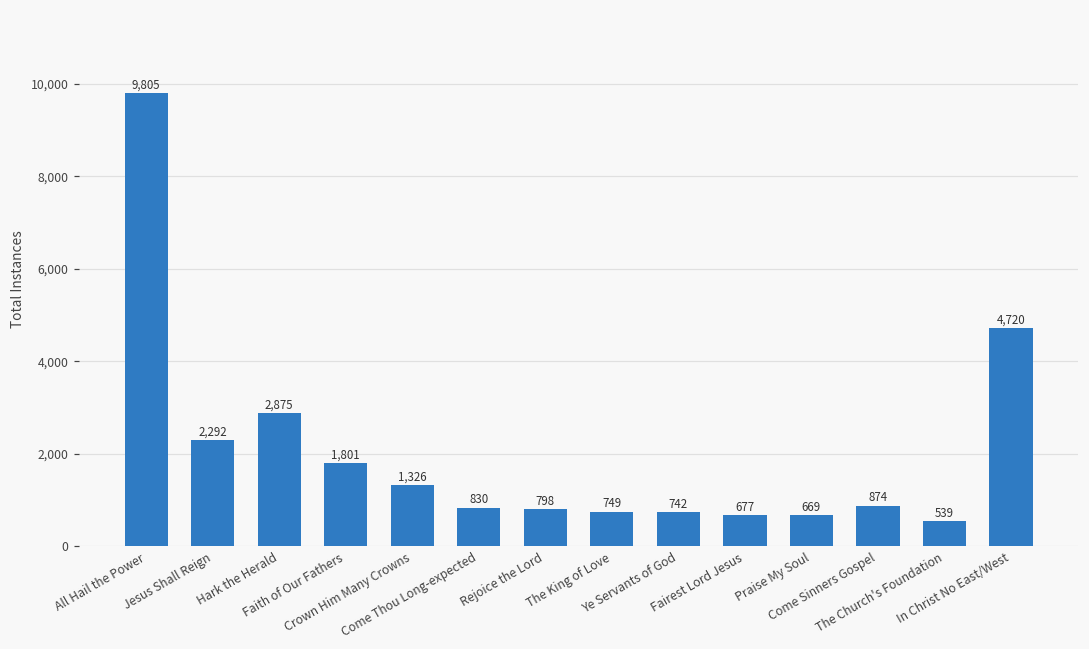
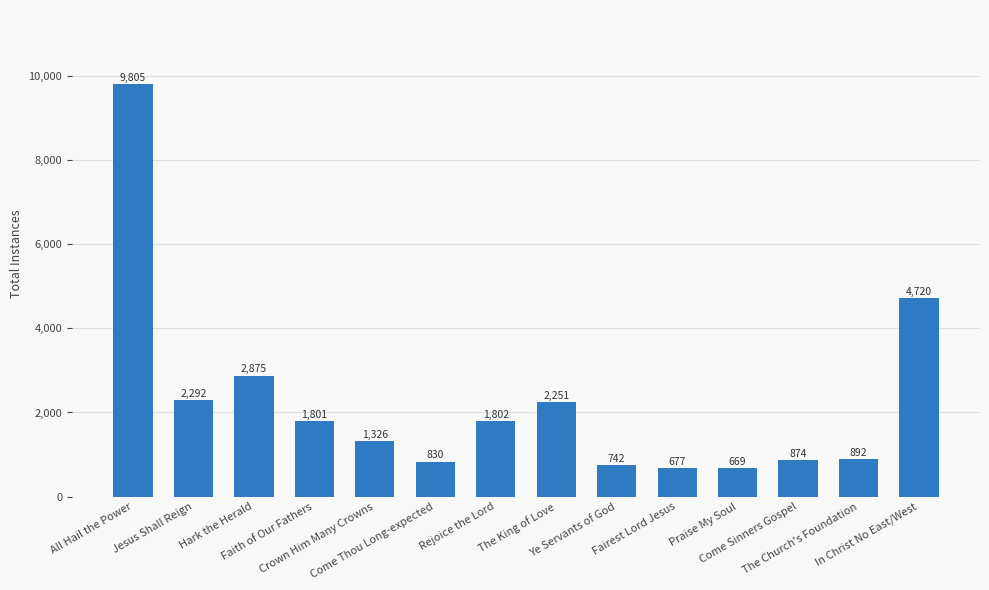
  {
    "All Hail the Power": "9,805",
    "Jesus Shall Reign": "2,292",
    "Hark the Herald": "2,875",
    "Faith of Our Fathers": "1,801",
    "Crown Him Many Crowns": "1,326",
    "Come Thou Long-expected": "830",
-   "Rejoice the Lord": "798",
-   "The King of Love": "749",
+   "Rejoice the Lord": "1,802",
+   "The King of Love": "2,251",
    "Ye Servants of God": "742",
    "Fairest Lord Jesus": "677",
    "Praise My Soul": "669",
    "Come Sinners Gospel": "874",
-   "The Church's Foundation": "539",
+   "The Church's Foundation": "892",
    "In Christ No East/West": "4,720"
  }
